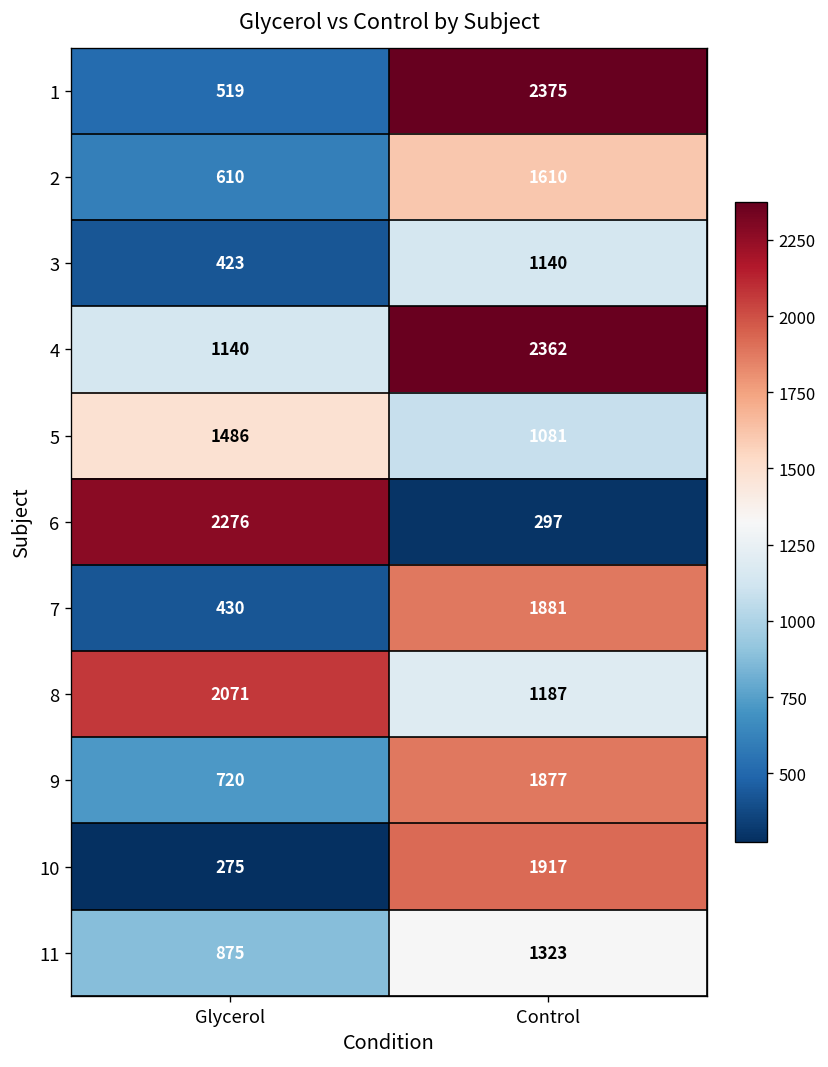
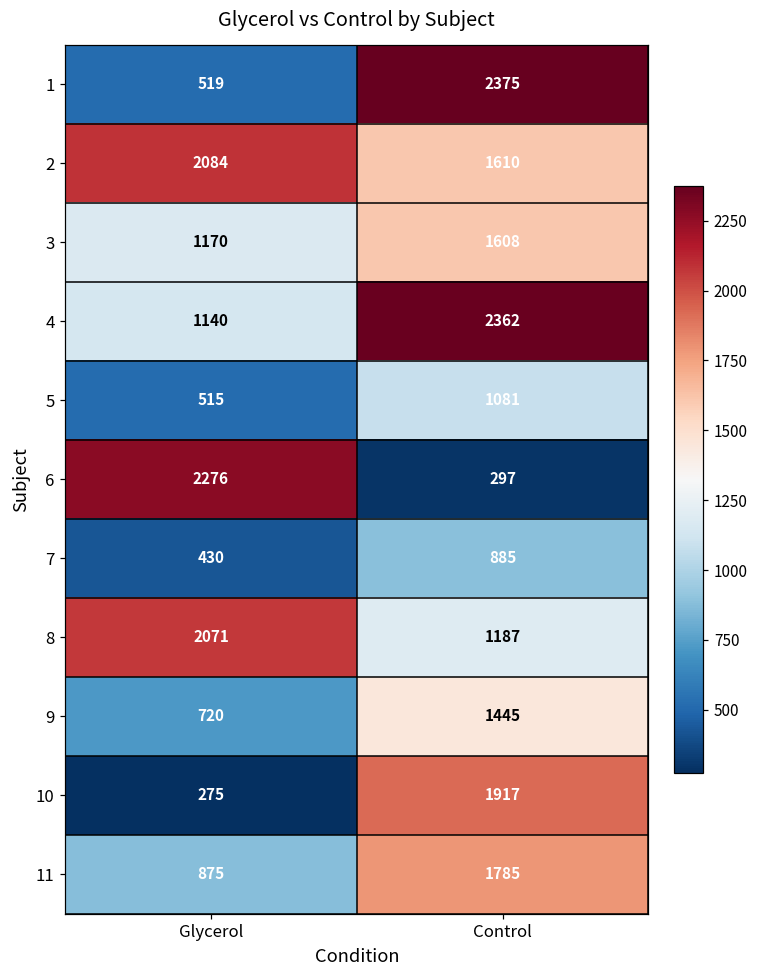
  {
    "1": {
      "Glycerol": 519,
      "Control": 2375
    },
    "2": {
-     "Glycerol": 610,
+     "Glycerol": 2084,
      "Control": 1610
    },
    "3": {
-     "Glycerol": 423,
-     "Control": 1140
+     "Glycerol": 1170,
+     "Control": 1608
    },
    "4": {
      "Glycerol": 1140,
      "Control": 2362
    },
    "5": {
-     "Glycerol": 1486,
+     "Glycerol": 515,
      "Control": 1081
    },
    "6": {
      "Glycerol": 2276,
      "Control": 297
    },
    "7": {
      "Glycerol": 430,
-     "Control": 1881
+     "Control": 885
    },
    "8": {
      "Glycerol": 2071,
      "Control": 1187
    },
    "9": {
      "Glycerol": 720,
-     "Control": 1877
+     "Control": 1445
    },
    "10": {
      "Glycerol": 275,
      "Control": 1917
    },
    "11": {
      "Glycerol": 875,
-     "Control": 1323
+     "Control": 1785
    }
  }
